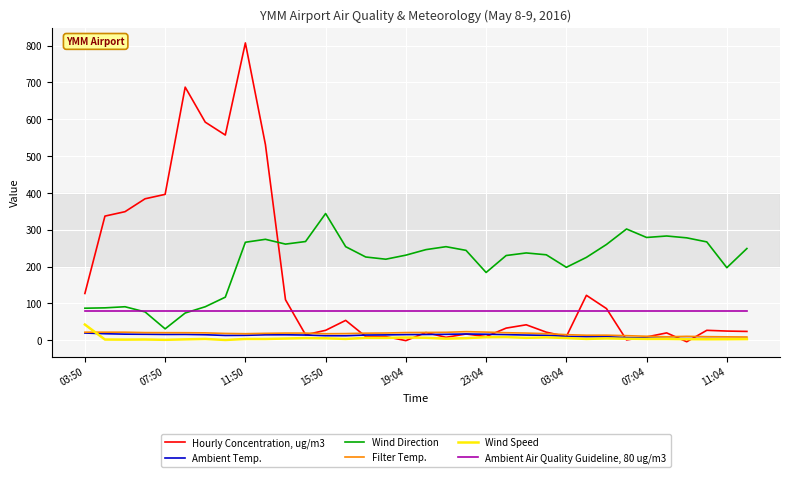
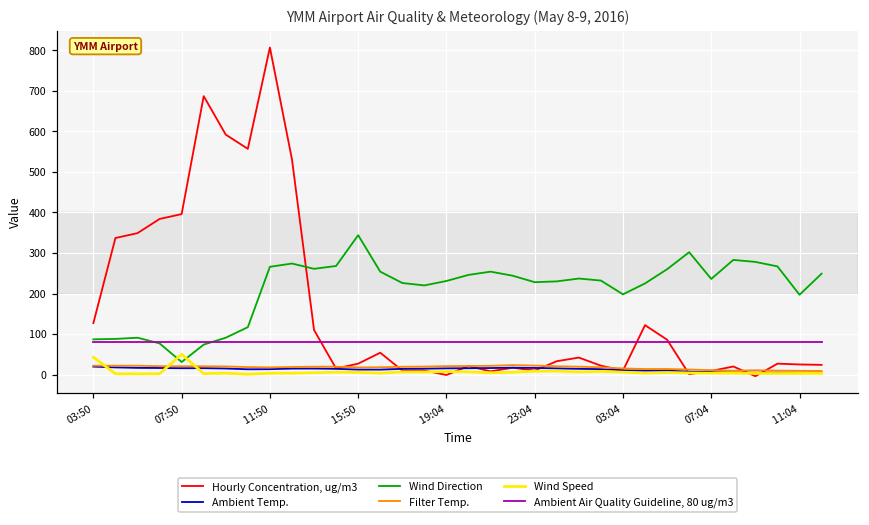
  {
    "Hourly Concentration, ug/m3": {
      "03:50": 130,
      "07:50": 400,
      "11:50": 810,
      "15:50": 30,
      "19:04": 0,
      "11:04": 30
    },
    "Wind Direction": {
      "03:50": 90,
      "07:50": 30,
      "11:50": 270,
      "15:50": 340,
      "19:04": 230,
-     "23:04": 180,
+     "23:04": 230,
      "03:04": 200,
-     "07:04": 280,
+     "07:04": 240,
      "11:04": 200
    },
    "Wind Speed": {
      "03:50": 40,
-     "07:50": 0,
+     "07:50": 50,
      "11:50": 0,
      "15:50": 10,
      "19:04": 10
    },
    "Ambient Air Quality Guideline, 80 ug/m3": {
      "03:50": 80,
      "07:50": 80,
      "11:50": 80,
      "15:50": 80,
      "19:04": 80,
      "23:04": 80,
      "03:04": 80,
      "07:04": 80,
      "11:04": 80
    }
  }
